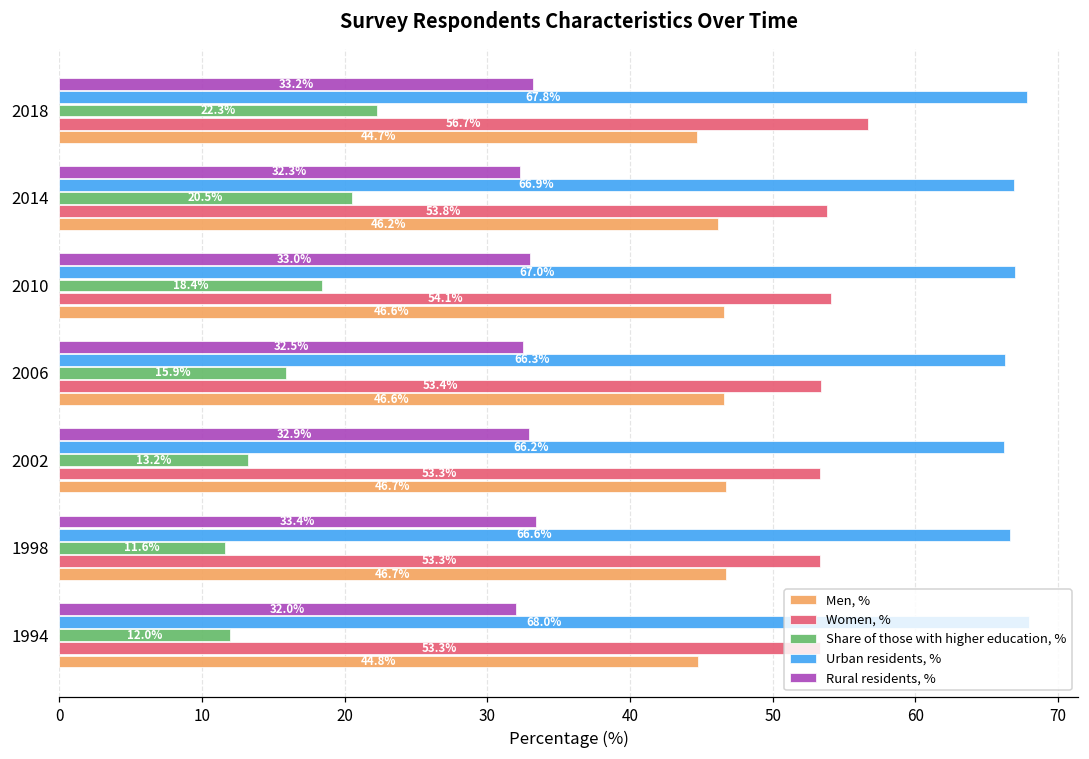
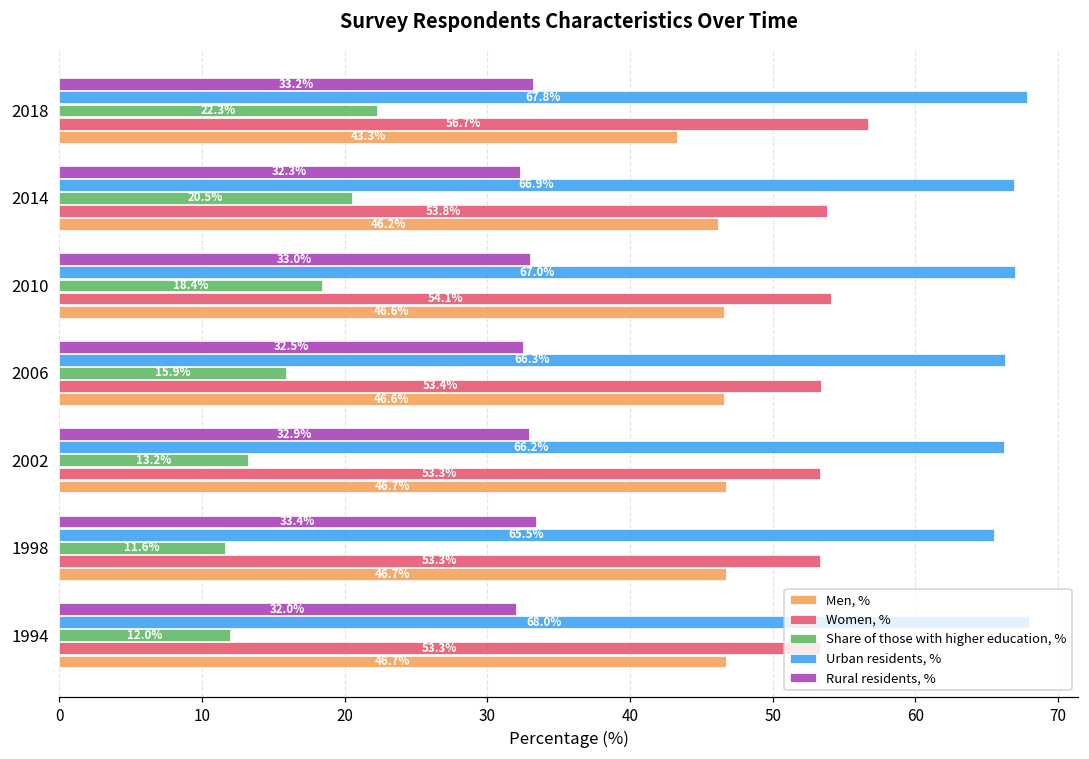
  {
    "Men, %": {
-     "2018": "44.7%",
+     "2018": "43.3%",
      "2014": "46.2%",
      "2010": "46.6%",
      "2006": "46.6%",
      "2002": "46.7%",
      "1998": "46.7%",
-     "1994": "44.8%"
+     "1994": "46.7%"
    },
    "Women, %": {
      "2018": "56.7%",
      "2014": "53.8%",
      "2010": "54.1%",
      "2006": "53.4%",
      "2002": "53.3%",
      "1998": "53.3%"
    },
    "Share of those with higher education, %": {
      "2018": "22.3%",
      "2014": "20.5%",
      "2010": "18.4%",
      "2006": "15.9%",
      "2002": "13.2%",
      "1998": "11.6%",
      "1994": "12.0%"
    },
    "Urban residents, %": {
      "2018": "67.8%",
      "2014": "66.9%",
      "2010": "67.0%",
      "2006": "66.3%",
      "2002": "66.2%",
-     "1998": "66.6%"
+     "1998": "65.5%"
    },
    "Rural residents, %": {
      "2018": "33.2%",
      "2014": "32.3%",
      "2010": "33.0%",
      "2006": "32.5%",
      "2002": "32.9%",
      "1998": "33.4%",
      "1994": "32.0%"
    }
  }
